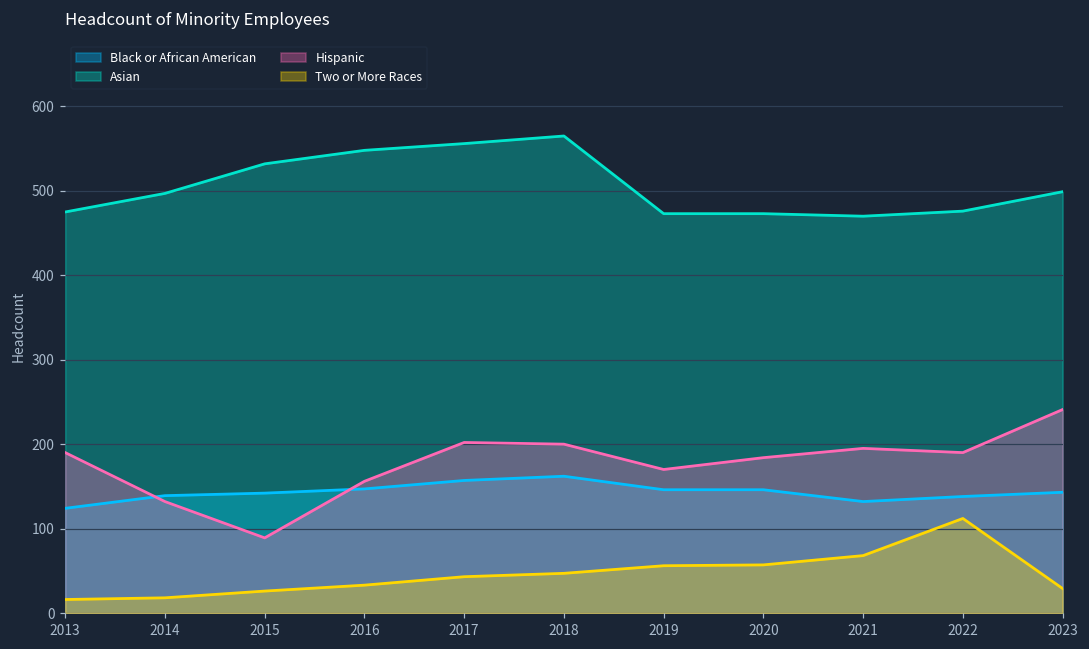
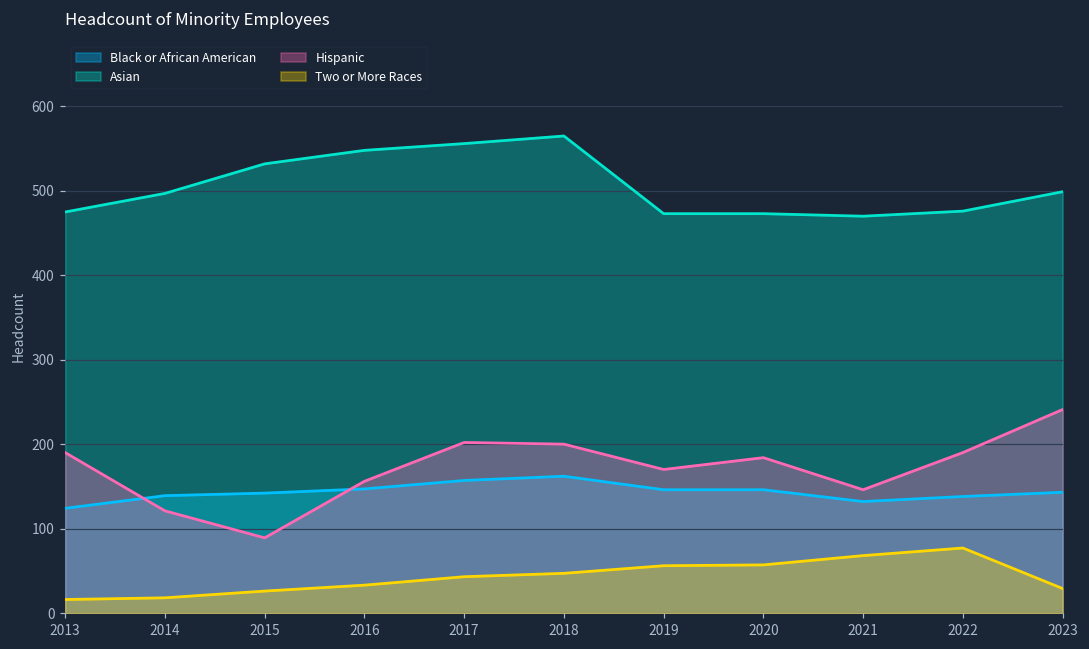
  {
    "Hispanic": {
      "2013": 190,
-     "2014": 130,
+     "2014": 120,
      "2015": 90,
      "2016": 160,
      "2017": 200,
      "2018": 200,
      "2019": 170,
      "2020": 180,
-     "2021": 200,
+     "2021": 150,
      "2022": 190,
      "2023": 240
    },
    "Two or More Races": {
      "2013": 20,
      "2014": 20,
      "2015": 30,
      "2016": 30,
      "2017": 40,
      "2018": 50,
      "2019": 60,
      "2020": 60,
      "2021": 70,
-     "2022": 110,
+     "2022": 80,
      "2023": 30
    }
  }
